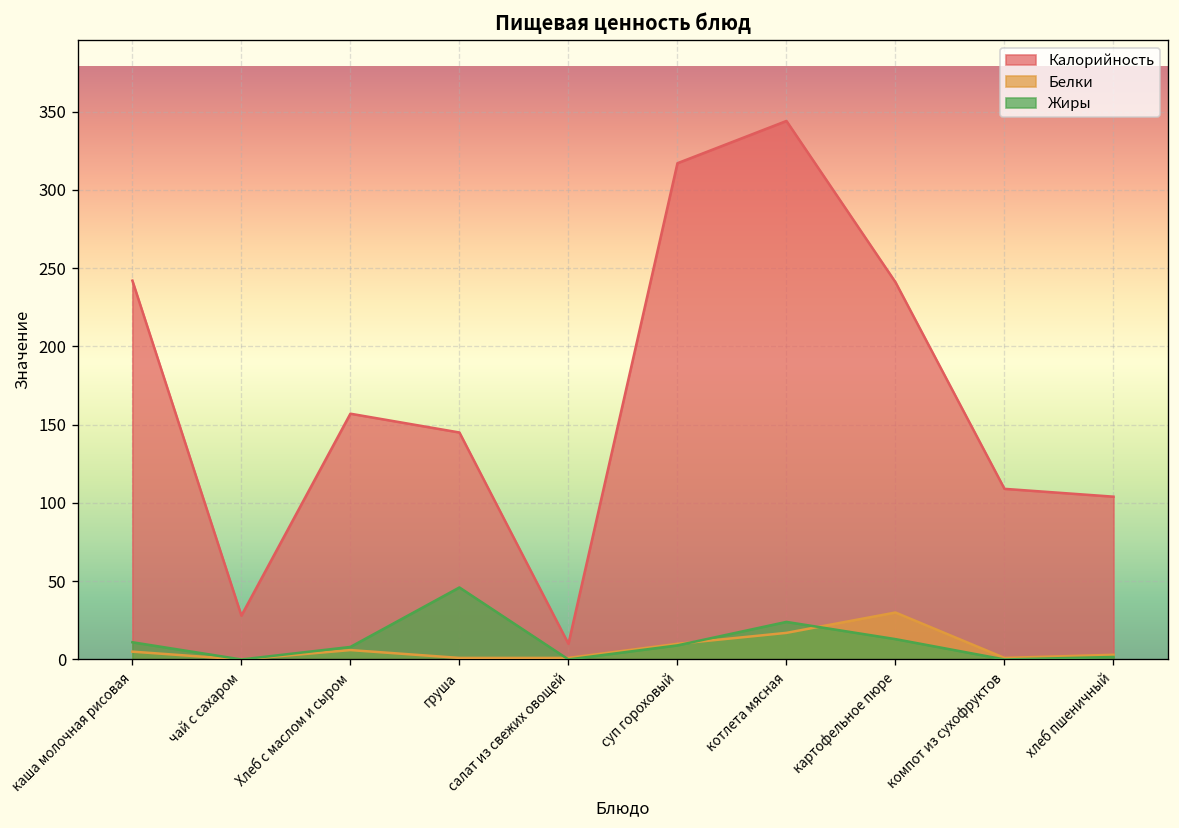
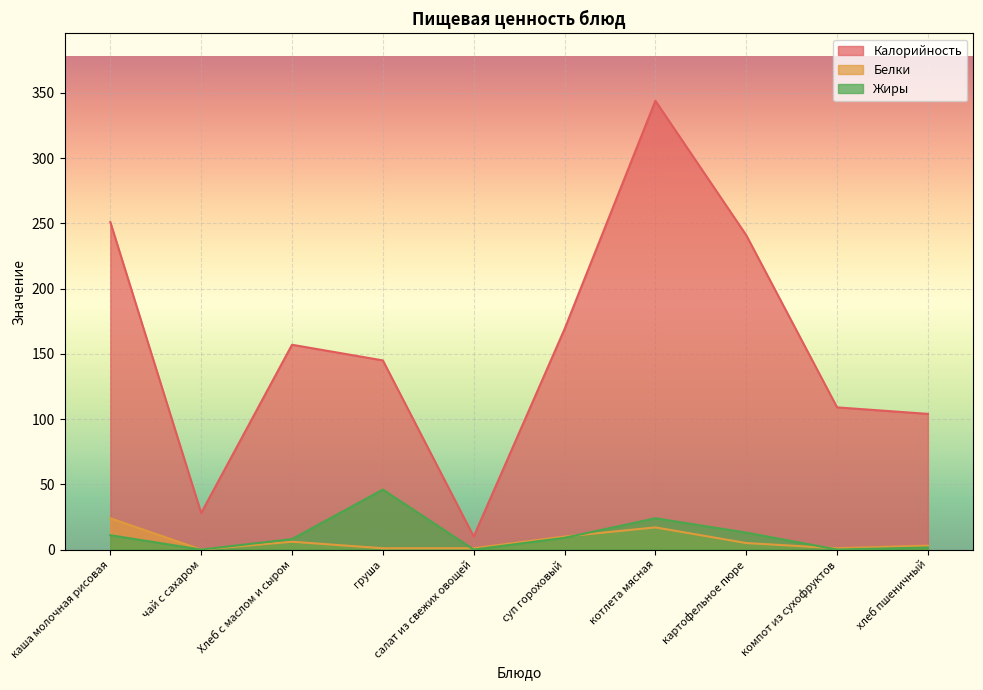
  {
    "Калорийность": {
-     "каша молочная рисовая": 242,
+     "каша молочная рисовая": 251,
      "чай с сахаром": 28,
      "Хлеб с маслом и сыром": 157,
      "груша": 145,
      "салат из свежих овощей": 10,
-     "суп гороховый": 317,
+     "суп гороховый": 169,
      "котлета мясная": 344,
      "картофельное пюре": 241,
      "компот из сухофруктов": 109,
      "хлеб пшеничный": 104
    },
    "Белки": {
-     "каша молочная рисовая": 5,
+     "каша молочная рисовая": 24,
      "Хлеб с маслом и сыром": 6,
      "груша": 1,
      "котлета мясная": 17,
-     "картофельное пюре": 30
+     "картофельное пюре": 5
    },
    "Жиры": {
      "каша молочная рисовая": 11,
      "Хлеб с маслом и сыром": 8,
      "груша": 46,
      "котлета мясная": 24,
      "картофельное пюре": 13
    }
  }
